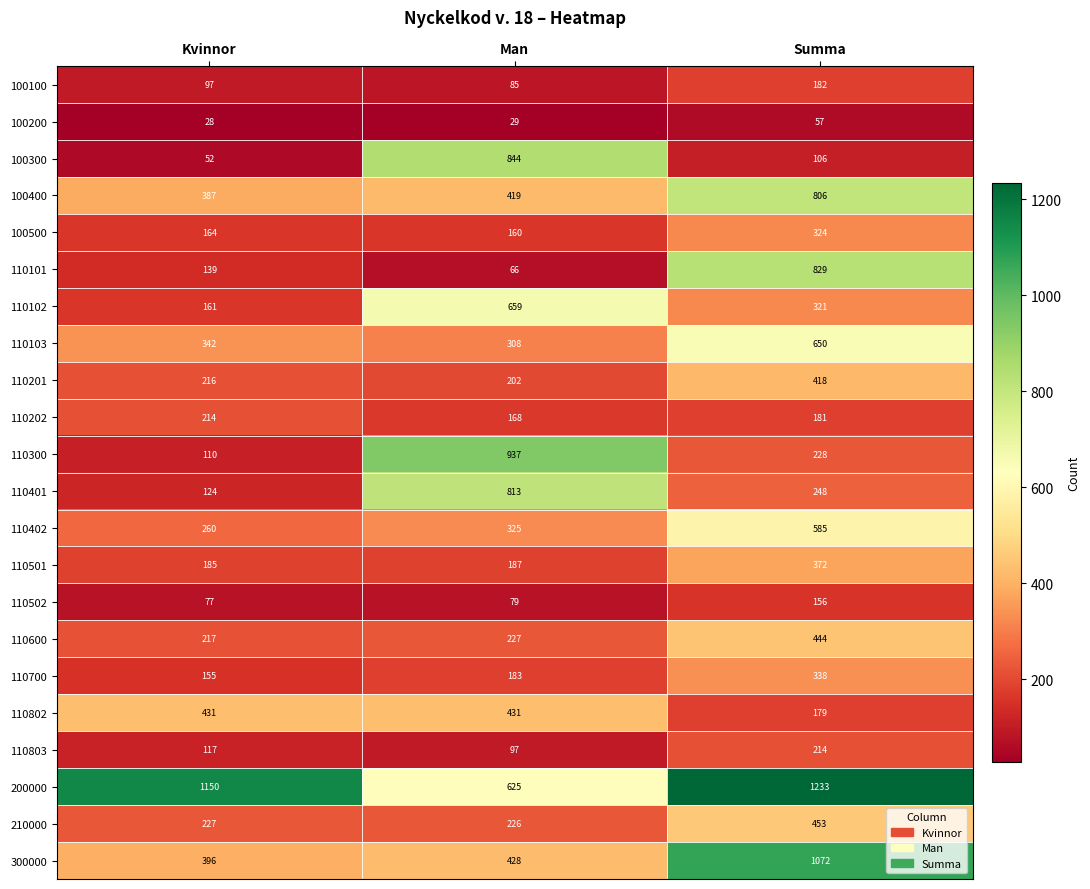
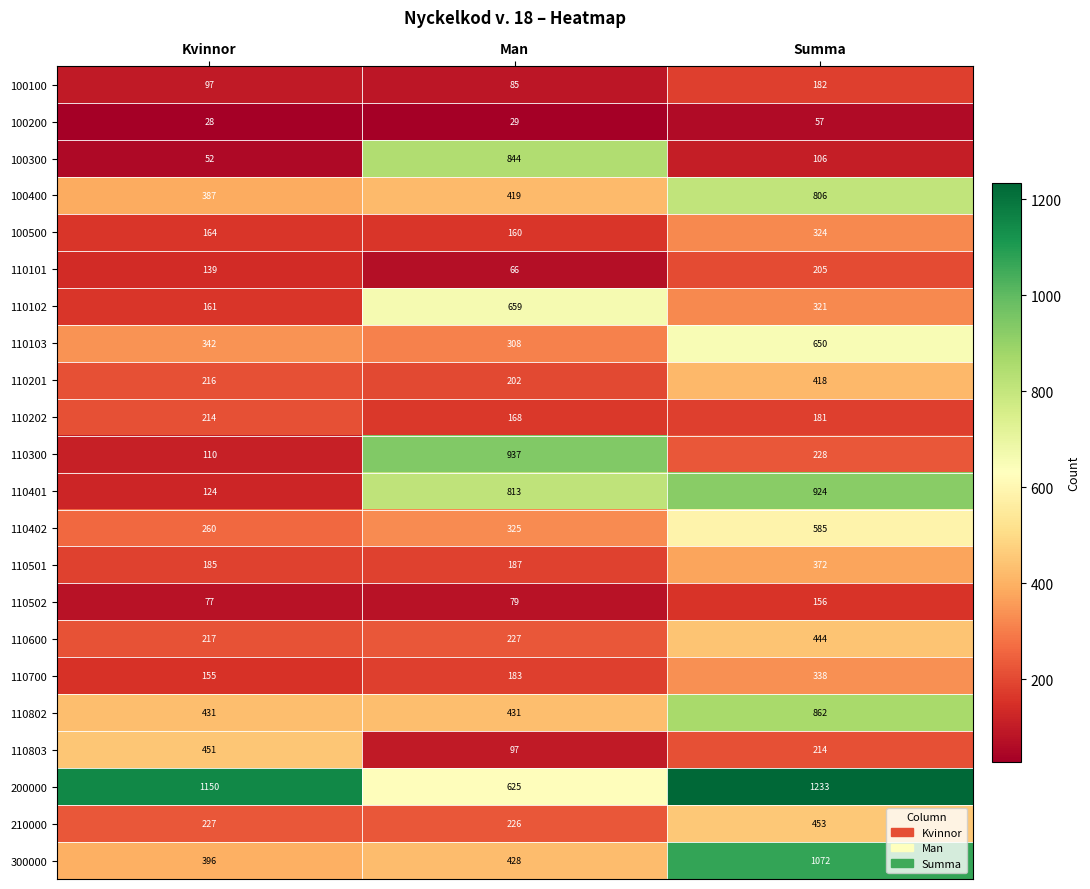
  {
    "100100": {
      "Kvinnor": 97,
      "Man": 85,
      "Summa": 182
    },
    "100200": {
      "Kvinnor": 28,
      "Man": 29,
      "Summa": 57
    },
    "100300": {
      "Kvinnor": 52,
      "Man": 844,
      "Summa": 106
    },
    "100400": {
      "Kvinnor": 387,
      "Man": 419,
      "Summa": 806
    },
    "100500": {
      "Kvinnor": 164,
      "Man": 160,
      "Summa": 324
    },
    "110101": {
      "Kvinnor": 139,
      "Man": 66,
-     "Summa": 829
+     "Summa": 205
    },
    "110102": {
      "Kvinnor": 161,
      "Man": 659,
      "Summa": 321
    },
    "110103": {
      "Kvinnor": 342,
      "Man": 308,
      "Summa": 650
    },
    "110201": {
      "Kvinnor": 216,
      "Man": 202,
      "Summa": 418
    },
    "110202": {
      "Kvinnor": 214,
      "Man": 168,
      "Summa": 181
    },
    "110300": {
      "Kvinnor": 110,
      "Man": 937,
      "Summa": 228
    },
    "110401": {
      "Kvinnor": 124,
      "Man": 813,
-     "Summa": 248
+     "Summa": 924
    },
    "110402": {
      "Kvinnor": 260,
      "Man": 325,
      "Summa": 585
    },
    "110501": {
      "Kvinnor": 185,
      "Man": 187,
      "Summa": 372
    },
    "110502": {
      "Kvinnor": 77,
      "Man": 79,
      "Summa": 156
    },
    "110600": {
      "Kvinnor": 217,
      "Man": 227,
      "Summa": 444
    },
    "110700": {
      "Kvinnor": 155,
      "Man": 183,
      "Summa": 338
    },
    "110802": {
      "Kvinnor": 431,
      "Man": 431,
-     "Summa": 179
+     "Summa": 862
    },
    "110803": {
-     "Kvinnor": 117,
+     "Kvinnor": 451,
      "Man": 97,
      "Summa": 214
    },
    "200000": {
      "Kvinnor": 1150,
      "Man": 625,
      "Summa": 1233
    },
    "210000": {
      "Kvinnor": 227,
      "Man": 226,
      "Summa": 453
    },
    "300000": {
      "Kvinnor": 396,
      "Man": 428,
      "Summa": 1072
    }
  }
